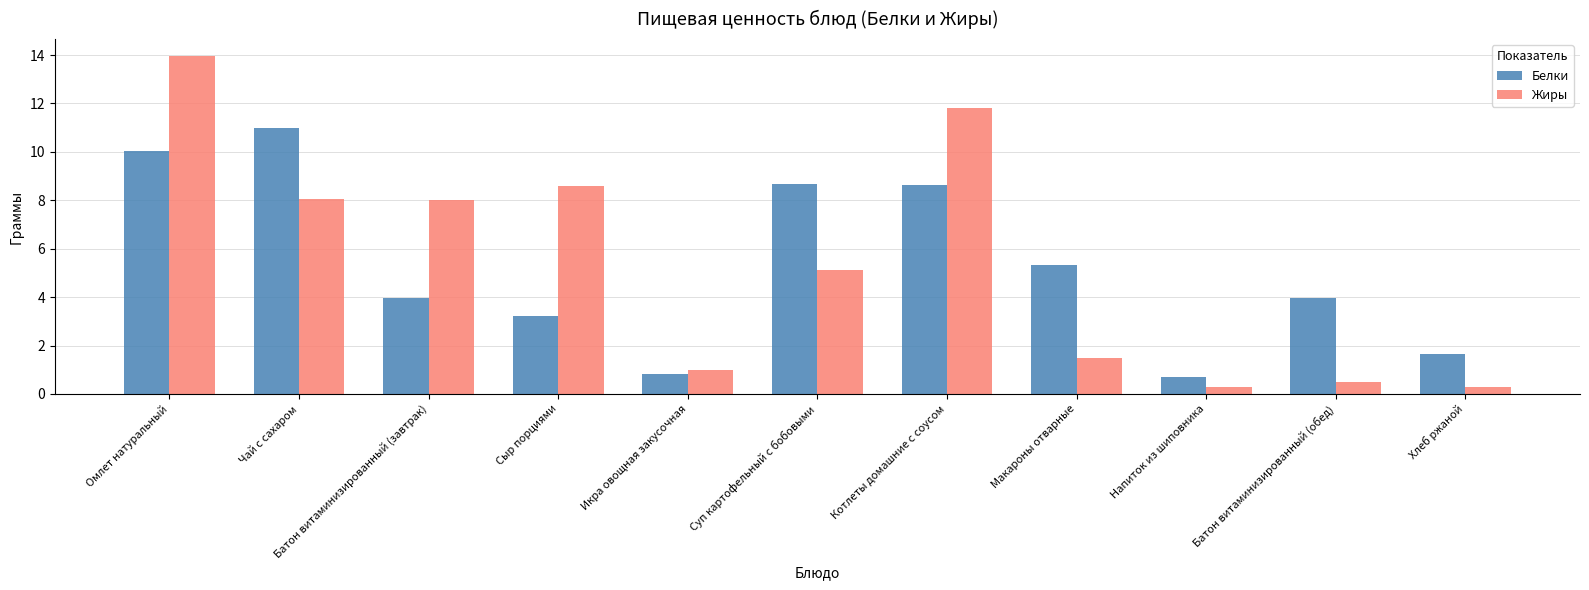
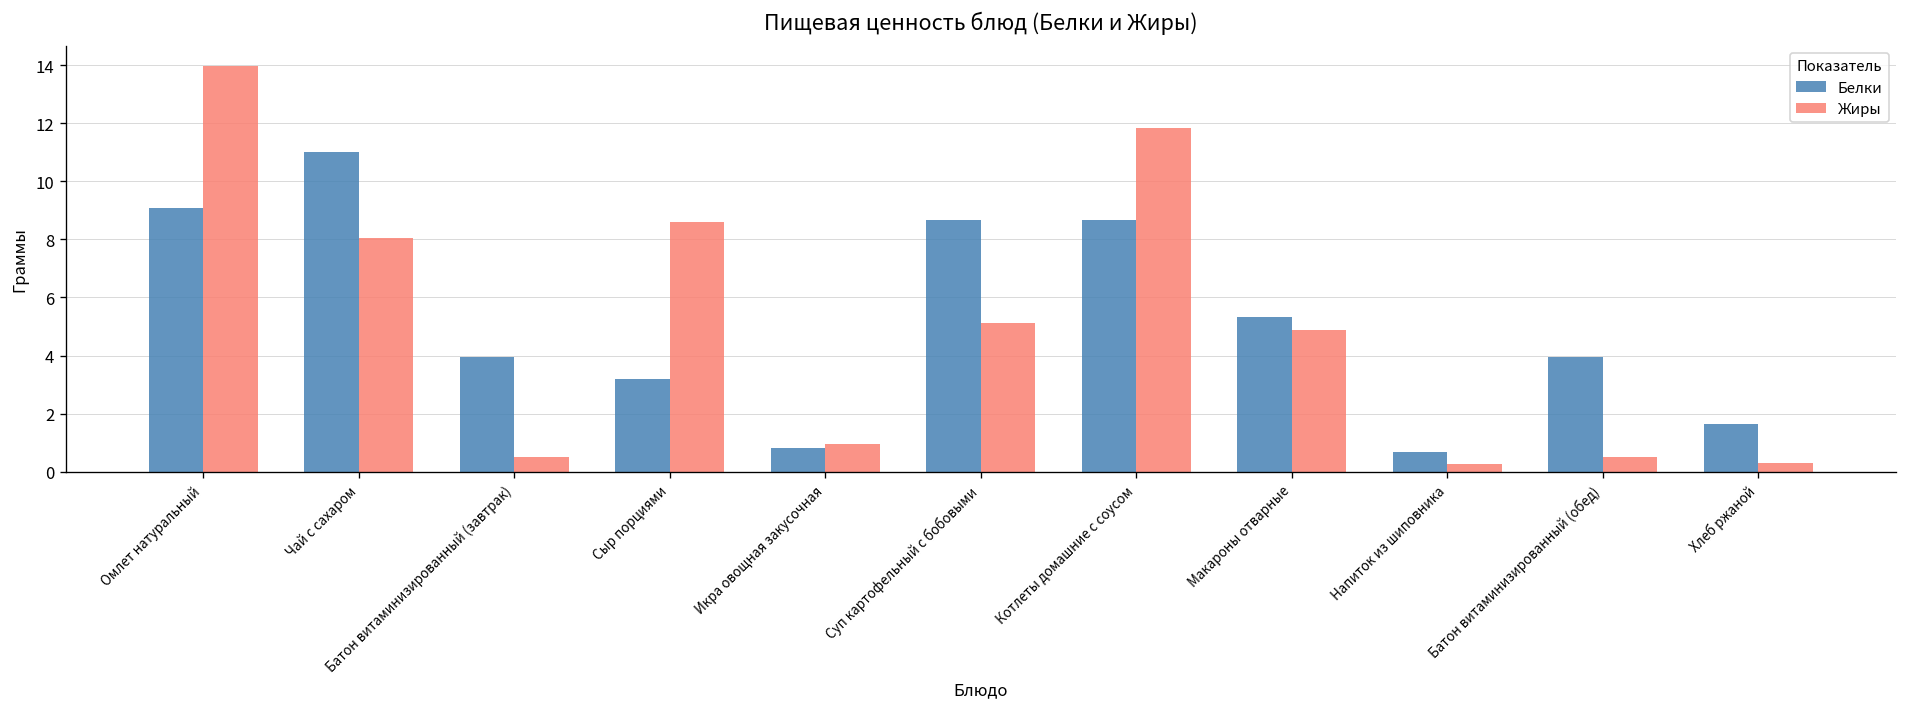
  {
    "Белки": {
-     "Омлет натуральный": 10.0,
+     "Омлет натуральный": 9.1,
      "Чай с сахаром": 11.0,
      "Батон витаминизированный (завтрак)": 4.0,
      "Сыр порциями": 3.2,
      "Икра овощная закусочная": 0.8,
      "Суп картофельный с бобовыми": 8.7,
      "Котлеты домашние с соусом": 8.7,
      "Макароны отварные": 5.3,
      "Напиток из шиповника": 0.7,
      "Батон витаминизированный (обед)": 4.0,
      "Хлеб ржаной": 1.7
    },
    "Жиры": {
      "Омлет натуральный": 14.0,
      "Чай с сахаром": 8.1,
-     "Батон витаминизированный (завтрак)": 8.0,
+     "Батон витаминизированный (завтрак)": 0.5,
      "Сыр порциями": 8.6,
      "Икра овощная закусочная": 1.0,
      "Суп картофельный с бобовыми": 5.1,
      "Котлеты домашние с соусом": 11.8,
-     "Макароны отварные": 1.5,
+     "Макароны отварные": 4.9,
      "Напиток из шиповника": 0.3,
      "Батон витаминизированный (обед)": 0.5,
      "Хлеб ржаной": 0.3
    }
  }
